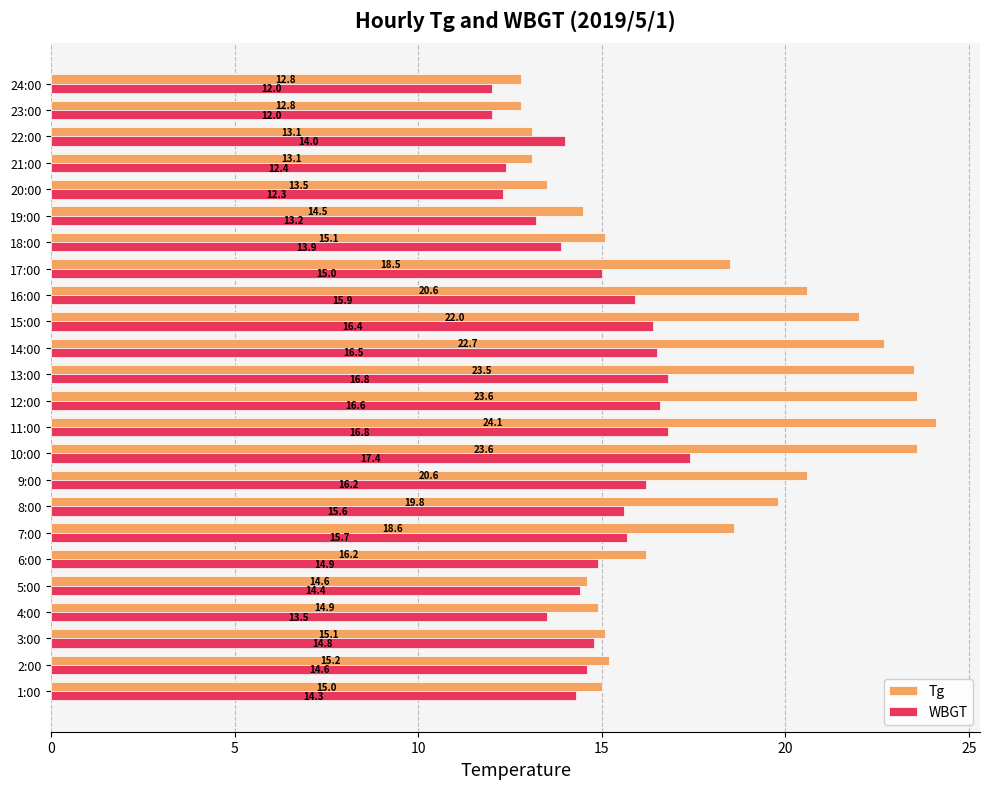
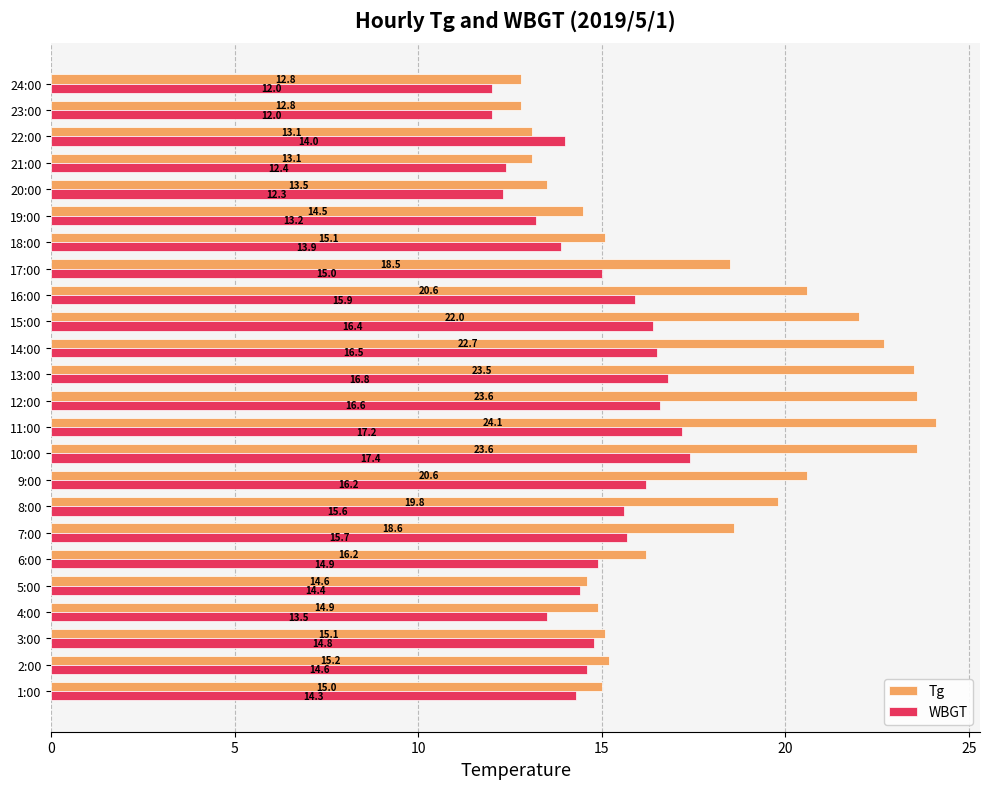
  {
    "Tg": {
      "24:00": 12.8,
      "23:00": 12.8,
      "22:00": 13.1,
      "21:00": 13.1,
      "20:00": 13.5,
      "19:00": 14.5,
      "18:00": 15.1,
      "17:00": 18.5,
      "16:00": 20.6,
      "15:00": 22.0,
      "14:00": 22.7,
      "13:00": 23.5,
      "12:00": 23.6,
      "11:00": 24.1,
      "10:00": 23.6,
      "9:00": 20.6,
      "8:00": 19.8,
      "7:00": 18.6,
      "6:00": 16.2,
      "5:00": 14.6,
      "4:00": 14.9,
      "3:00": 15.1,
      "2:00": 15.2,
      "1:00": 15.0
    },
    "WBGT": {
      "24:00": 12.0,
      "23:00": 12.0,
      "22:00": 14.0,
      "21:00": 12.4,
      "20:00": 12.3,
      "19:00": 13.2,
      "18:00": 13.9,
      "17:00": 15.0,
      "16:00": 15.9,
      "15:00": 16.4,
      "14:00": 16.5,
      "13:00": 16.8,
      "12:00": 16.6,
-     "11:00": 16.8,
+     "11:00": 17.2,
      "10:00": 17.4,
      "9:00": 16.2,
      "8:00": 15.6,
      "7:00": 15.7,
      "6:00": 14.9,
      "5:00": 14.4,
      "4:00": 13.5,
      "3:00": 14.8,
      "2:00": 14.6,
      "1:00": 14.3
    }
  }
